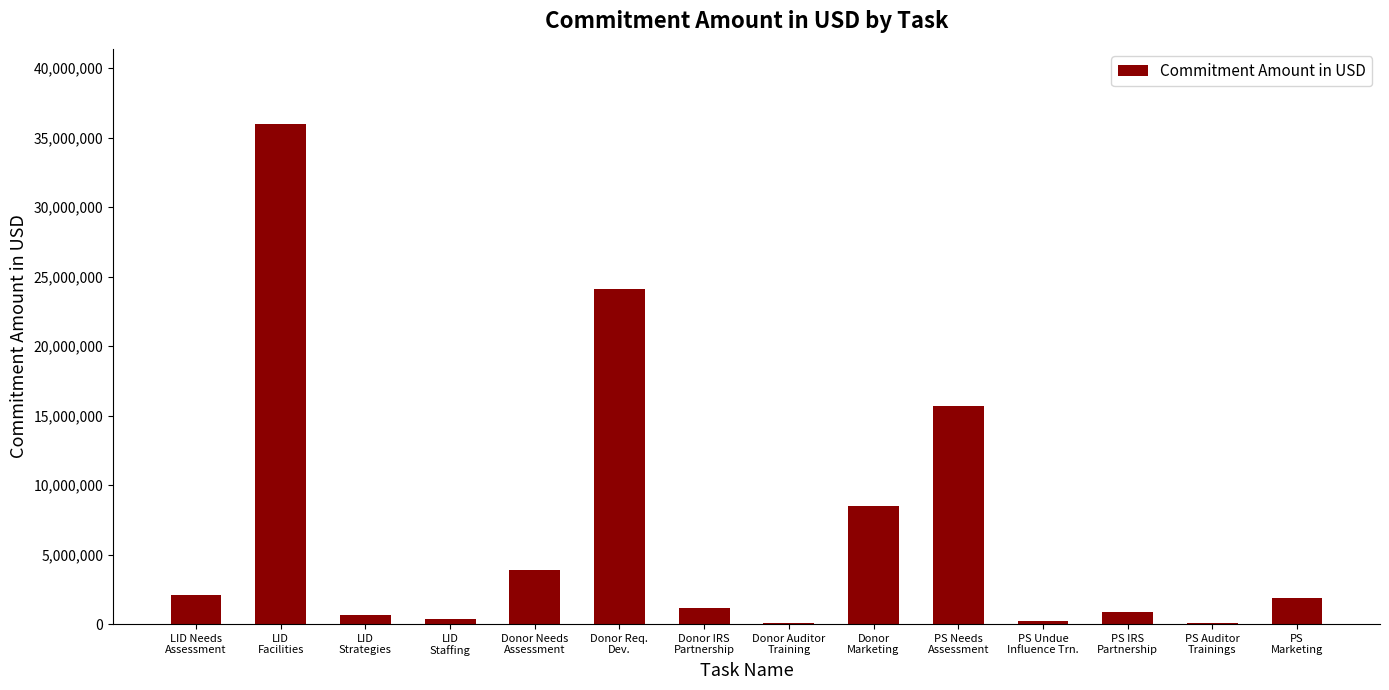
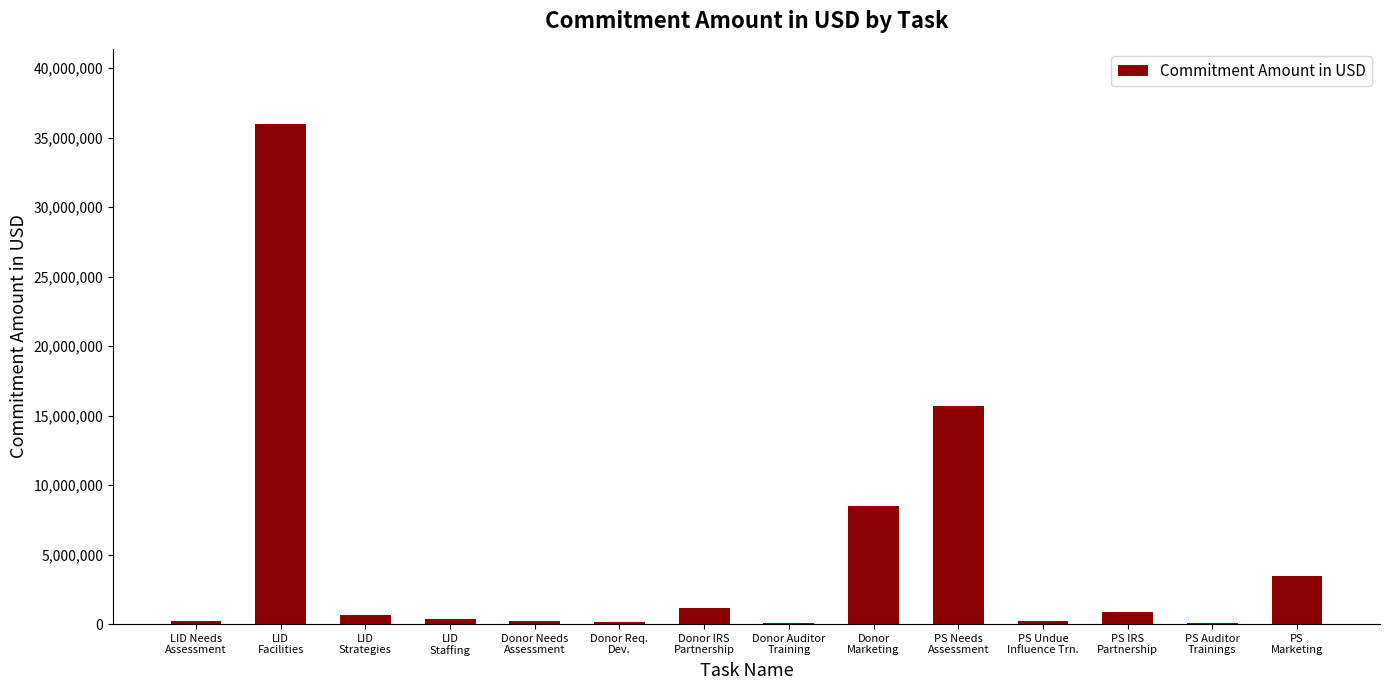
  {
-   "LID Needs Assessment": "2,100,000",
+   "LID Needs Assessment": "200,000",
    "LID Facilities": "36,000,000",
    "LID Strategies": "700,000",
    "LID Staffing": "300,000",
-   "Donor Needs Assessment": "3,900,000",
-   "Donor Req. Dev.": "24,100,000",
+   "Donor Needs Assessment": "300,000",
+   "Donor Req. Dev.": "200,000",
    "Donor IRS Partnership": "1,200,000",
    "Donor Marketing": "8,500,000",
    "PS Needs Assessment": "15,700,000",
    "PS Undue Influence Trn.": "200,000",
    "PS IRS Partnership": "900,000",
-   "PS Marketing": "1,900,000"
+   "PS Marketing": "3,400,000"
  }
